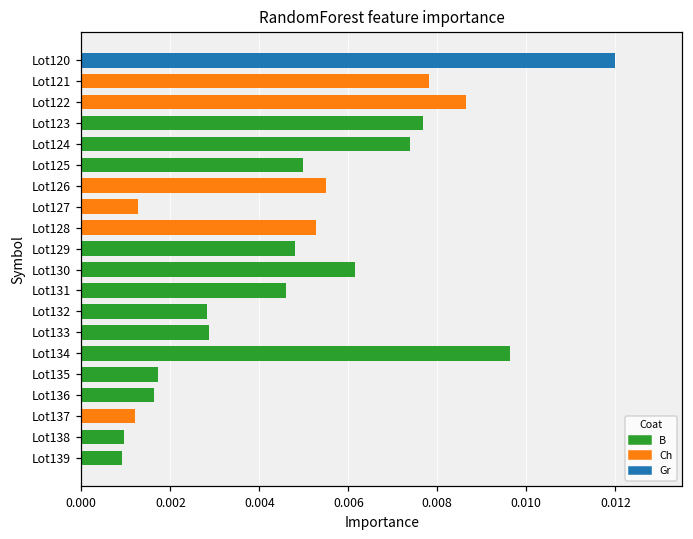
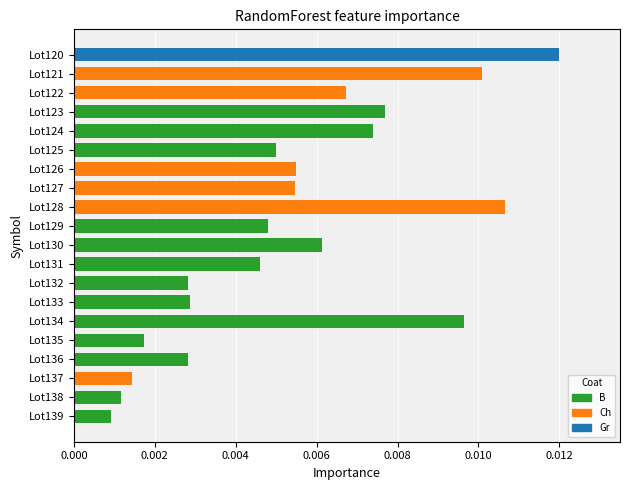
  {
    "Lot120": 0.0120,
-   "Lot121": 0.0078,
-   "Lot122": 0.0086,
+   "Lot121": 0.0101,
+   "Lot122": 0.0067,
    "Lot123": 0.0077,
    "Lot124": 0.0074,
    "Lot125": 0.0050,
    "Lot126": 0.0055,
-   "Lot127": 0.0013,
-   "Lot128": 0.0053,
+   "Lot127": 0.0055,
+   "Lot128": 0.0107,
    "Lot129": 0.0048,
    "Lot130": 0.0061,
    "Lot131": 0.0046,
    "Lot132": 0.0028,
    "Lot133": 0.0029,
    "Lot134": 0.0096,
    "Lot135": 0.0017,
-   "Lot136": 0.0016,
-   "Lot137": 0.0012,
-   "Lot138": 0.0010,
+   "Lot136": 0.0028,
+   "Lot137": 0.0014,
+   "Lot138": 0.0012,
    "Lot139": 0.0009
  }
